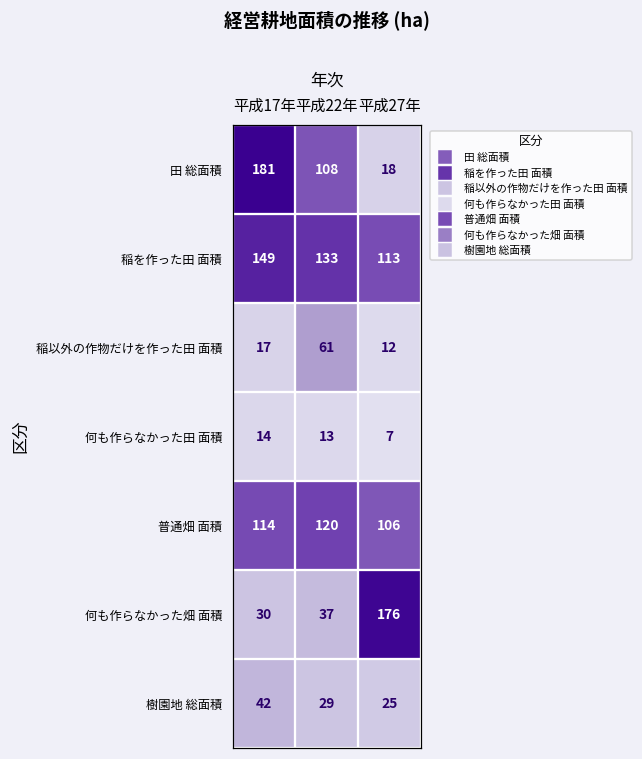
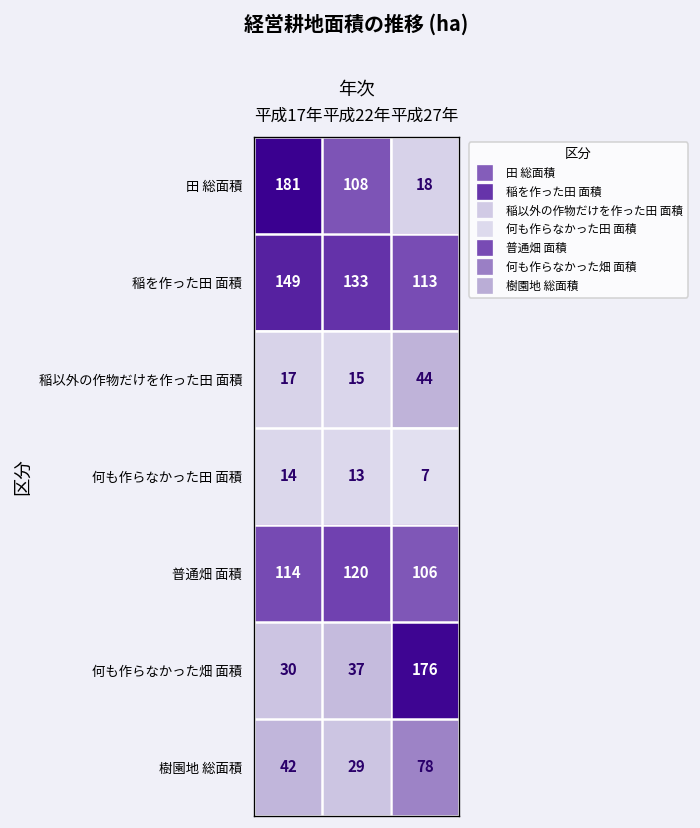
  {
    "田 総面積": {
      "平成17年": 181,
      "平成22年": 108,
      "平成27年": 18
    },
    "稲を作った田 面積": {
      "平成17年": 149,
      "平成22年": 133,
      "平成27年": 113
    },
    "稲以外の作物だけを作った田 面積": {
      "平成17年": 17,
-     "平成22年": 61,
-     "平成27年": 12
+     "平成22年": 15,
+     "平成27年": 44
    },
    "何も作らなかった田 面積": {
      "平成17年": 14,
      "平成22年": 13,
      "平成27年": 7
    },
    "普通畑 面積": {
      "平成17年": 114,
      "平成22年": 120,
      "平成27年": 106
    },
    "何も作らなかった畑 面積": {
      "平成17年": 30,
      "平成22年": 37,
      "平成27年": 176
    },
    "樹園地 総面積": {
      "平成17年": 42,
      "平成22年": 29,
-     "平成27年": 25
+     "平成27年": 78
    }
  }
